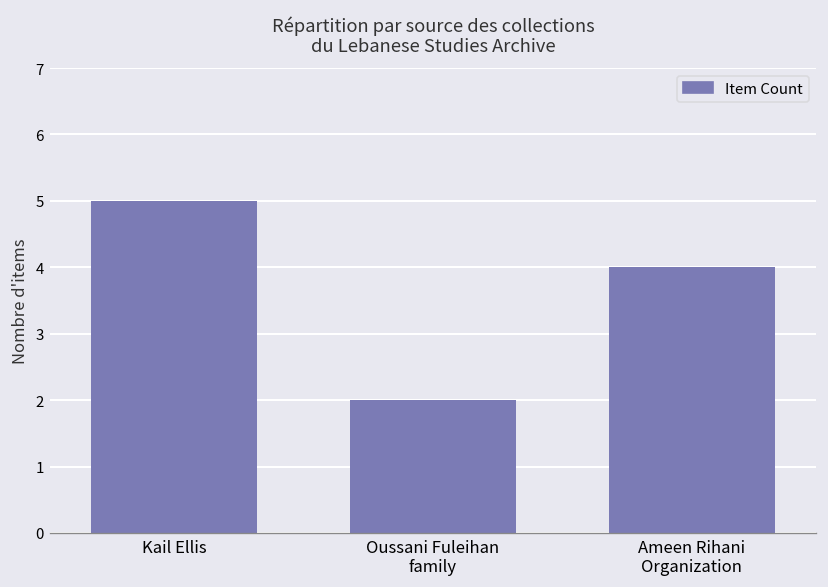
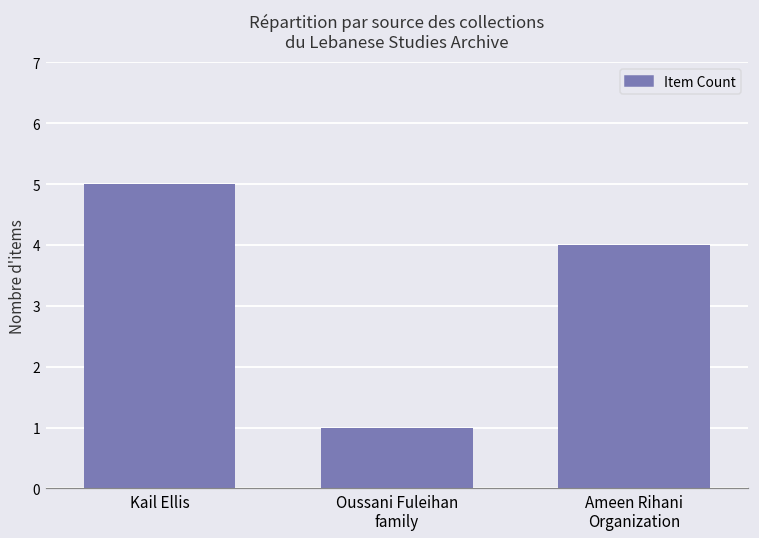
  {
    "Kail Ellis": 5,
-   "Oussani Fuleihan family": 2,
+   "Oussani Fuleihan family": 1,
    "Ameen Rihani Organization": 4
  }
